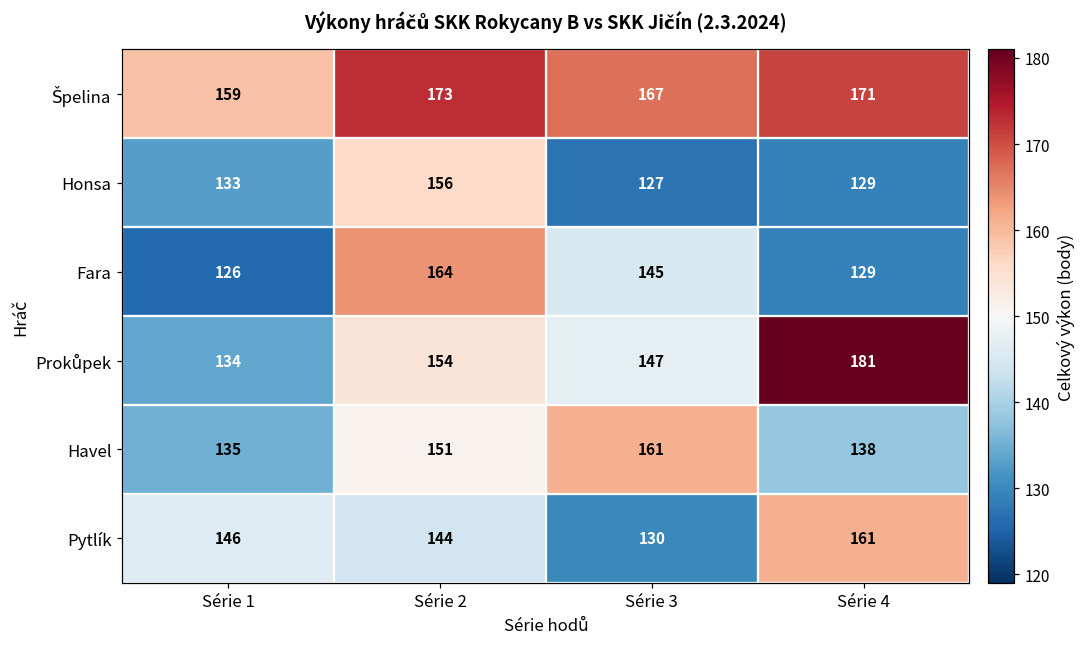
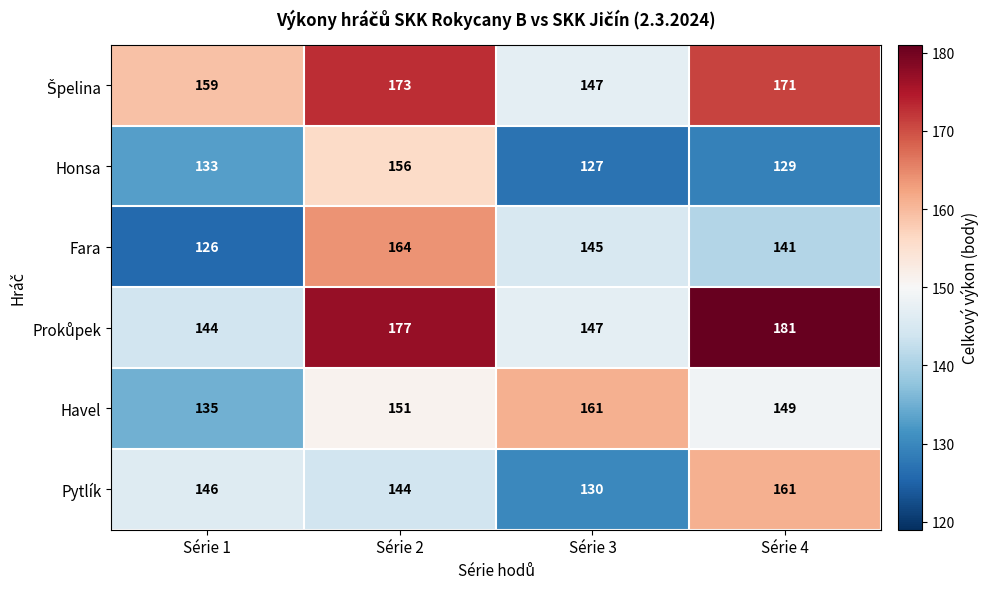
  {
    "Špelina": {
      "Série 1": 159,
      "Série 2": 173,
-     "Série 3": 167,
+     "Série 3": 147,
      "Série 4": 171
    },
    "Honsa": {
      "Série 1": 133,
      "Série 2": 156,
      "Série 3": 127,
      "Série 4": 129
    },
    "Fara": {
      "Série 1": 126,
      "Série 2": 164,
      "Série 3": 145,
-     "Série 4": 129
+     "Série 4": 141
    },
    "Prokůpek": {
-     "Série 1": 134,
-     "Série 2": 154,
+     "Série 1": 144,
+     "Série 2": 177,
      "Série 3": 147,
      "Série 4": 181
    },
    "Havel": {
      "Série 1": 135,
      "Série 2": 151,
      "Série 3": 161,
-     "Série 4": 138
+     "Série 4": 149
    },
    "Pytlík": {
      "Série 1": 146,
      "Série 2": 144,
      "Série 3": 130,
      "Série 4": 161
    }
  }
